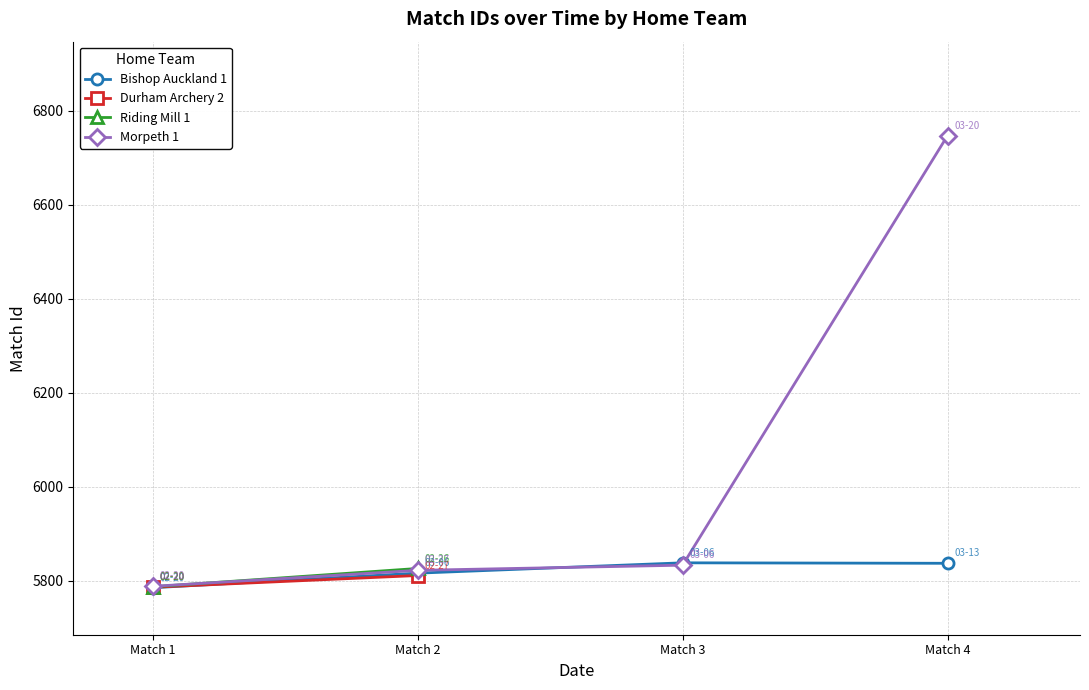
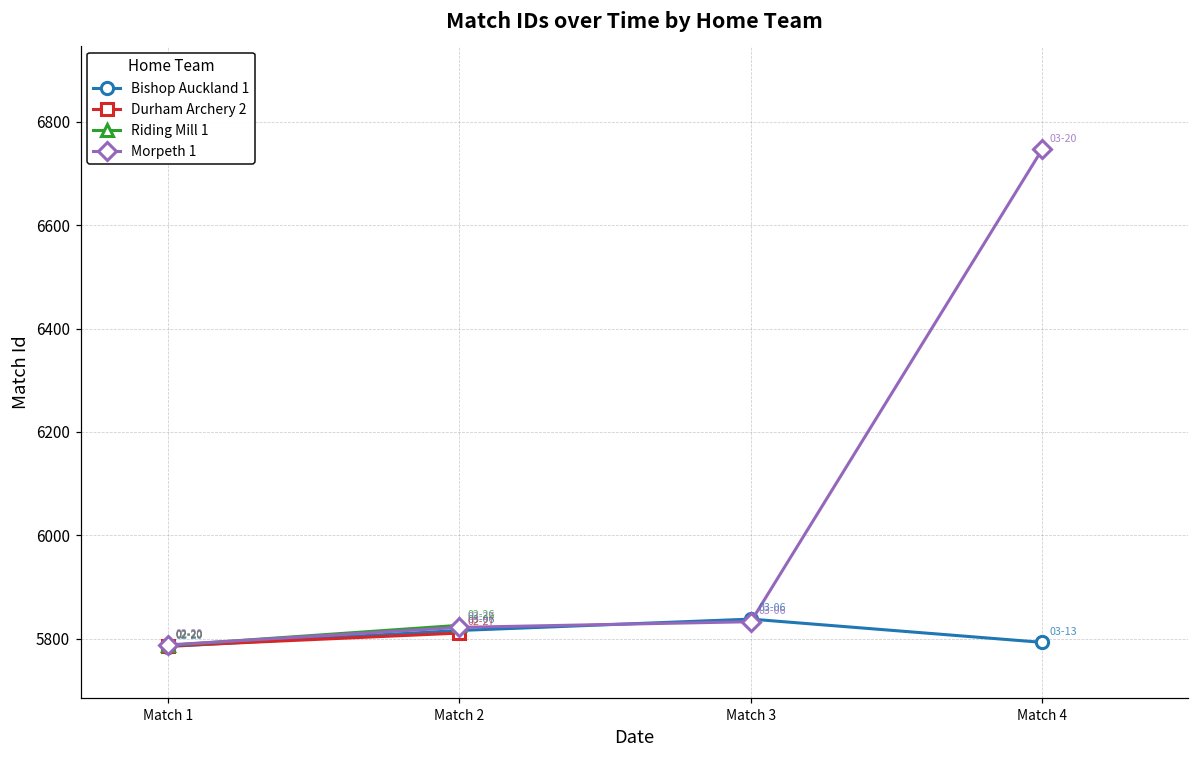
  {
    "Bishop Auckland 1": {
-     "Match 4": 5840
+     "Match 4": 5790
    }
  }
